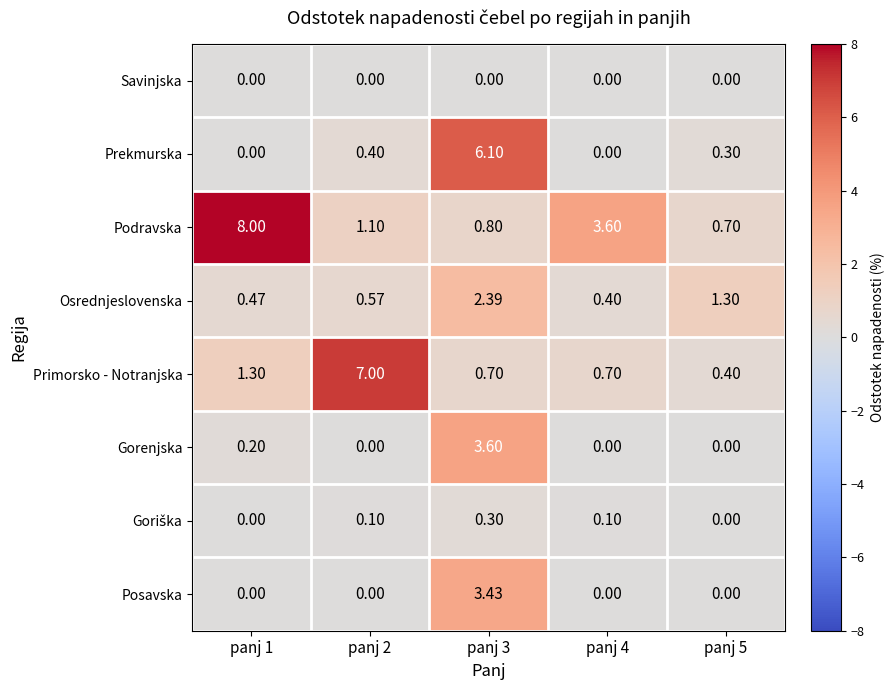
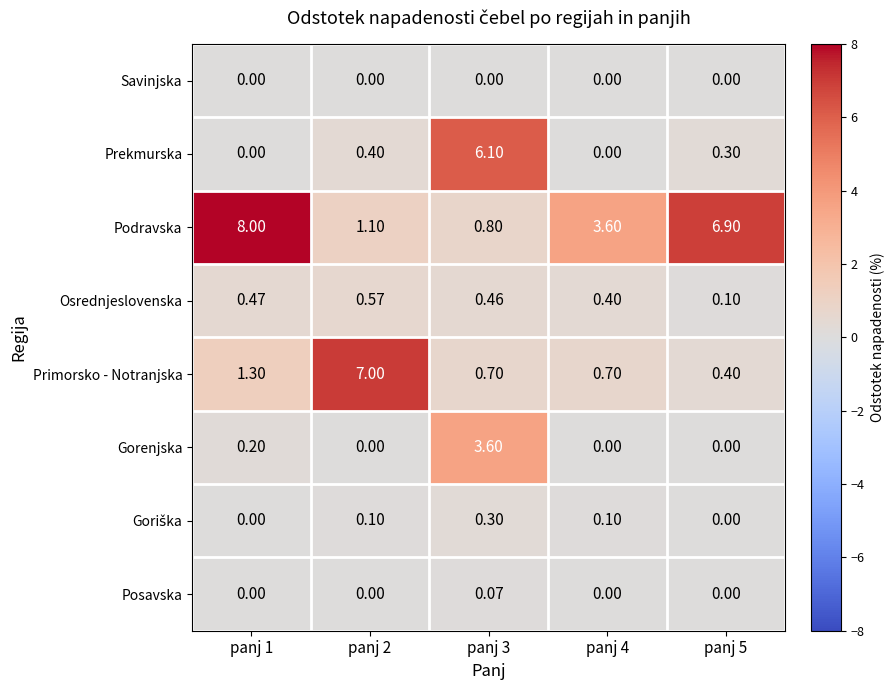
  {
    "Savinjska": {
      "panj 1": 0.00,
      "panj 2": 0.00,
      "panj 3": 0.00,
      "panj 4": 0.00,
      "panj 5": 0.00
    },
    "Prekmurska": {
      "panj 1": 0.00,
      "panj 2": 0.40,
      "panj 3": 6.10,
      "panj 4": 0.00,
      "panj 5": 0.30
    },
    "Podravska": {
      "panj 1": 8.00,
      "panj 2": 1.10,
      "panj 3": 0.80,
      "panj 4": 3.60,
-     "panj 5": 0.70
+     "panj 5": 6.90
    },
    "Osrednjeslovenska": {
      "panj 1": 0.47,
      "panj 2": 0.57,
-     "panj 3": 2.39,
+     "panj 3": 0.46,
      "panj 4": 0.40,
-     "panj 5": 1.30
+     "panj 5": 0.10
    },
    "Primorsko - Notranjska": {
      "panj 1": 1.30,
      "panj 2": 7.00,
      "panj 3": 0.70,
      "panj 4": 0.70,
      "panj 5": 0.40
    },
    "Gorenjska": {
      "panj 1": 0.20,
      "panj 2": 0.00,
      "panj 3": 3.60,
      "panj 4": 0.00,
      "panj 5": 0.00
    },
    "Goriška": {
      "panj 1": 0.00,
      "panj 2": 0.10,
      "panj 3": 0.30,
      "panj 4": 0.10,
      "panj 5": 0.00
    },
    "Posavska": {
      "panj 1": 0.00,
      "panj 2": 0.00,
-     "panj 3": 3.43,
+     "panj 3": 0.07,
      "panj 4": 0.00,
      "panj 5": 0.00
    }
  }
